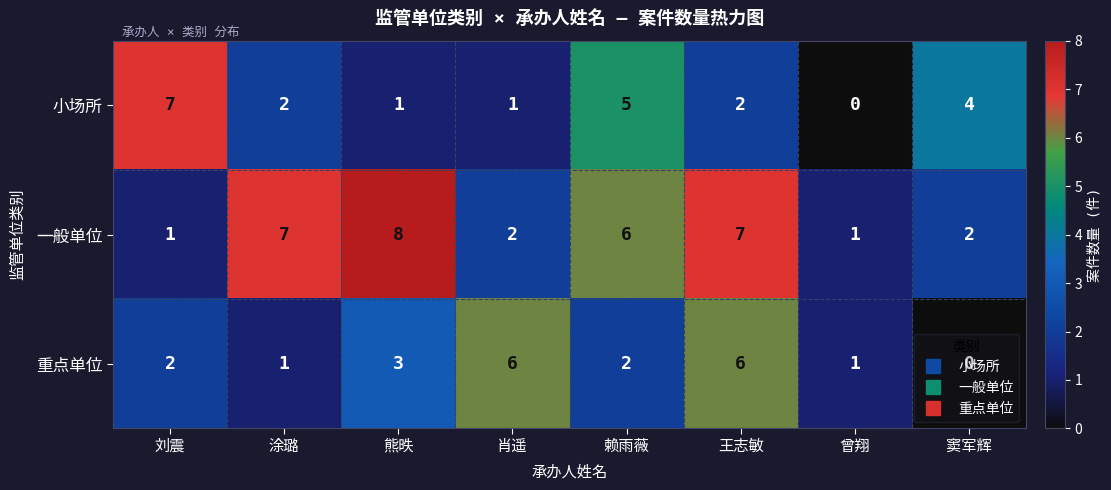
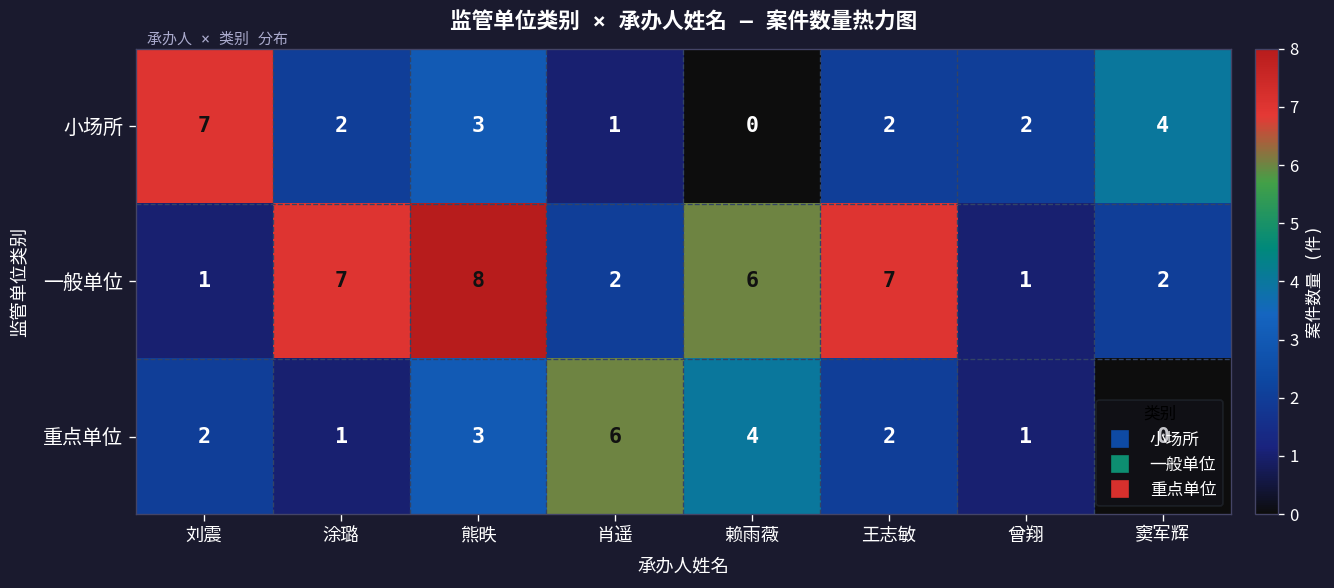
  {
    "小场所": {
      "刘震": 7,
      "涂璐": 2,
-     "熊昳": 1,
+     "熊昳": 3,
      "肖遥": 1,
-     "赖雨薇": 5,
+     "赖雨薇": 0,
      "王志敏": 2,
-     "曾翔": 0,
+     "曾翔": 2,
      "窦军辉": 4
    },
    "一般单位": {
      "刘震": 1,
      "涂璐": 7,
      "熊昳": 8,
      "肖遥": 2,
      "赖雨薇": 6,
      "王志敏": 7,
      "曾翔": 1,
      "窦军辉": 2
    },
    "重点单位": {
      "刘震": 2,
      "涂璐": 1,
      "熊昳": 3,
      "肖遥": 6,
-     "赖雨薇": 2,
-     "王志敏": 6,
+     "赖雨薇": 4,
+     "王志敏": 2,
      "曾翔": 1
    }
  }
